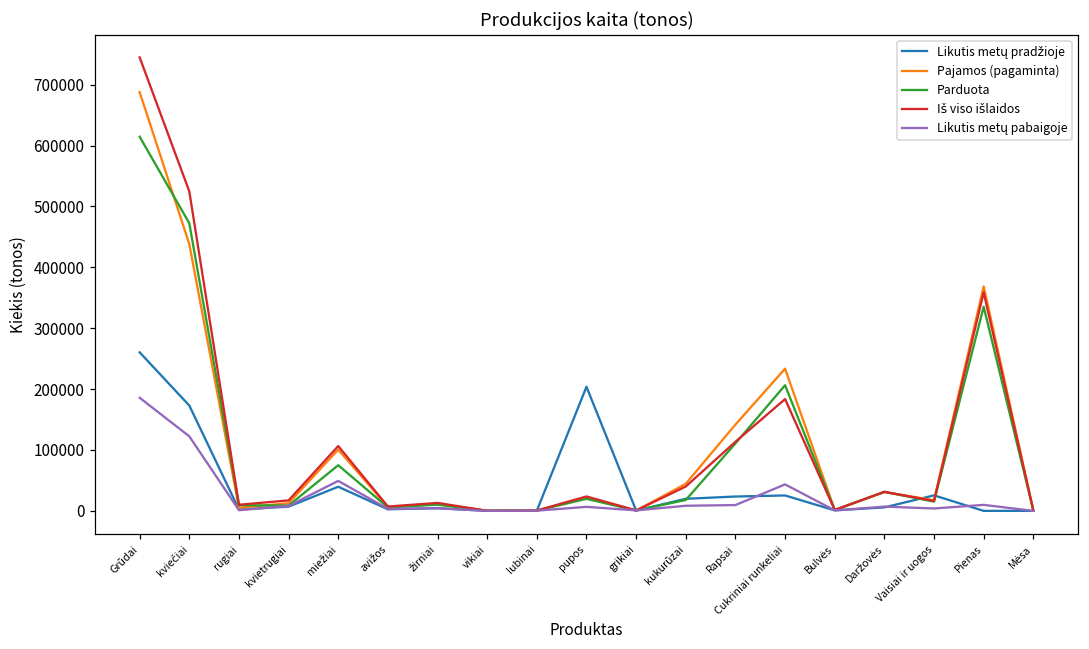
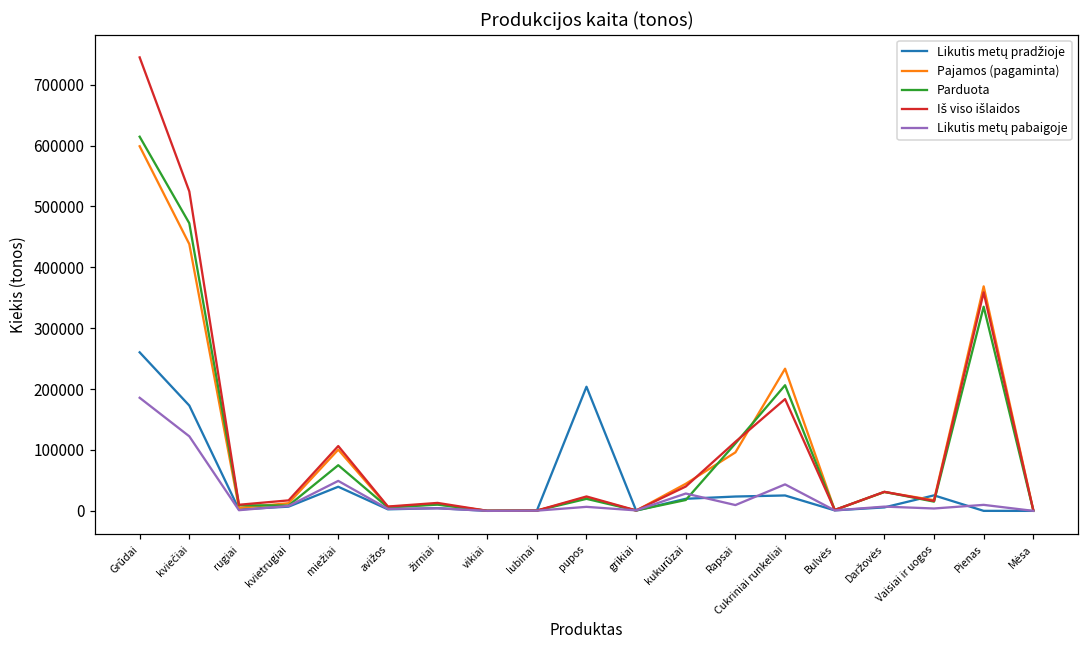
  {
    "Likutis metų pradžioje": {
      "Grūdai": 260000,
      "kviečiai": 170000,
      "miežiai": 40000,
      "pupos": 200000,
      "Rapsai": 20000,
      "Cukriniai runkeliai": 30000,
      "Vaisiai ir uogos": 30000,
      "Pienas": 0
    },
    "Pajamos (pagaminta)": {
-     "Grūdai": 690000,
+     "Grūdai": 600000,
      "kviečiai": 440000,
      "miežiai": 100000,
-     "Rapsai": 140000,
+     "Rapsai": 100000,
      "Cukriniai runkeliai": 230000,
      "Pienas": 370000
    },
    "Parduota": {
      "Grūdai": 610000,
      "kviečiai": 470000,
      "miežiai": 80000,
      "Cukriniai runkeliai": 210000,
      "Pienas": 340000
    },
    "Iš viso išlaidos": {
      "Grūdai": 740000,
      "kviečiai": 520000,
      "miežiai": 110000,
      "Cukriniai runkeliai": 180000,
      "Pienas": 360000
    },
    "Likutis metų pabaigoje": {
      "Grūdai": 190000,
      "kviečiai": 120000,
      "miežiai": 50000,
      "pupos": 10000,
-     "kukurūzai": 10000,
+     "kukurūzai": 30000,
      "Rapsai": 10000,
      "Cukriniai runkeliai": 40000,
      "Vaisiai ir uogos": 0,
      "Pienas": 10000
    }
  }
